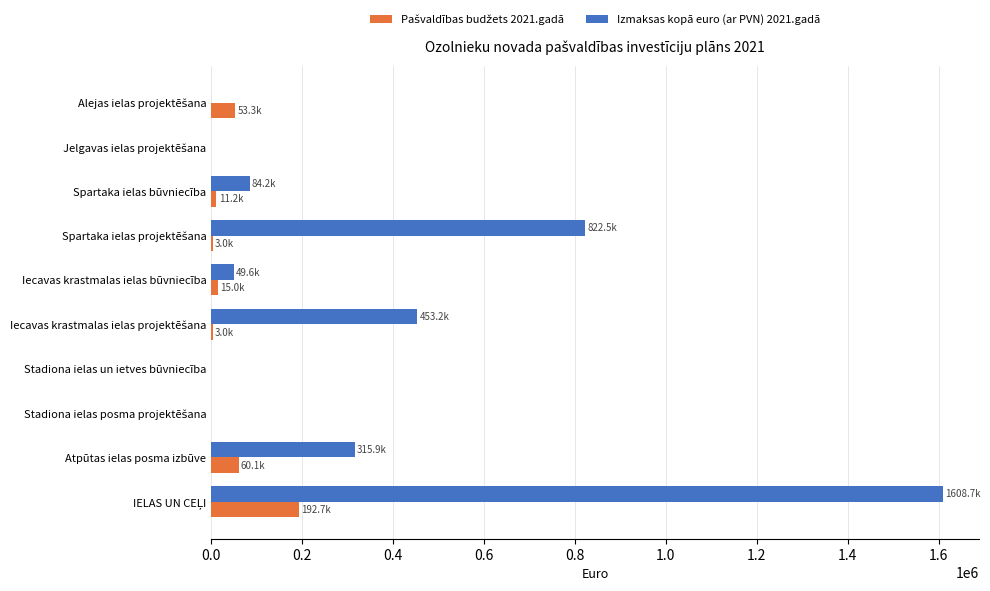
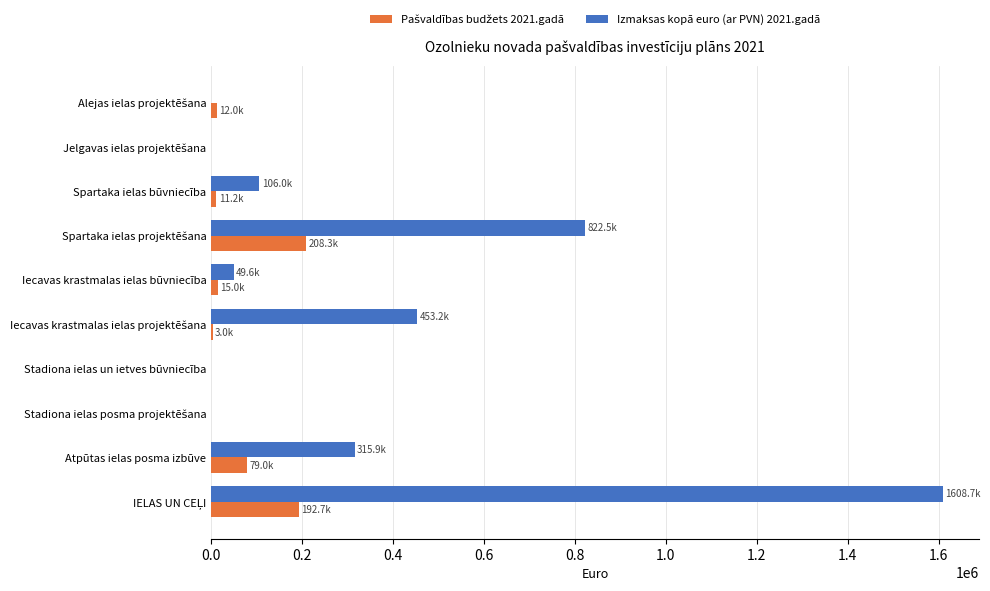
  {
    "Pašvaldības budžets 2021.gadā": {
-     "Alejas ielas projektēšana": "53.3k",
+     "Alejas ielas projektēšana": "12.0k",
      "Spartaka ielas būvniecība": "11.2k",
-     "Spartaka ielas projektēšana": "3.0k",
+     "Spartaka ielas projektēšana": "208.3k",
      "Iecavas krastmalas ielas būvniecība": "15.0k",
      "Iecavas krastmalas ielas projektēšana": "3.0k",
-     "Atpūtas ielas posma izbūve": "60.1k",
+     "Atpūtas ielas posma izbūve": "79.0k",
      "IELAS UN CEĻI": "192.7k"
    },
    "Izmaksas kopā euro (ar PVN) 2021.gadā": {
-     "Spartaka ielas būvniecība": "84.2k",
+     "Spartaka ielas būvniecība": "106.0k",
      "Spartaka ielas projektēšana": "822.5k",
      "Iecavas krastmalas ielas būvniecība": "49.6k",
      "Iecavas krastmalas ielas projektēšana": "453.2k",
      "Atpūtas ielas posma izbūve": "315.9k",
      "IELAS UN CEĻI": "1608.7k"
    }
  }
